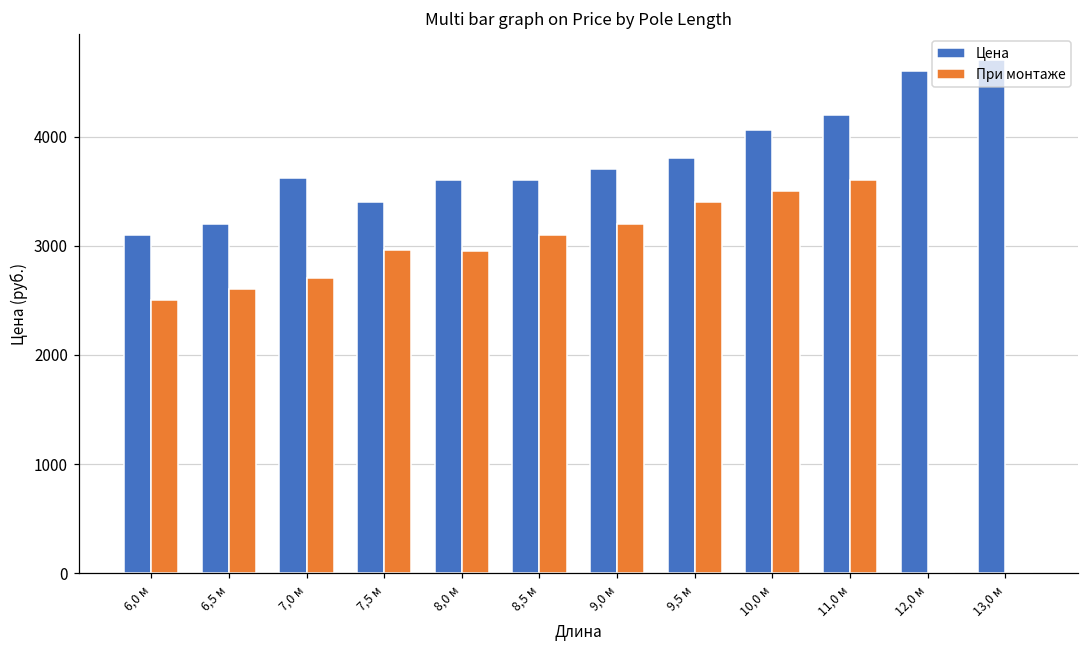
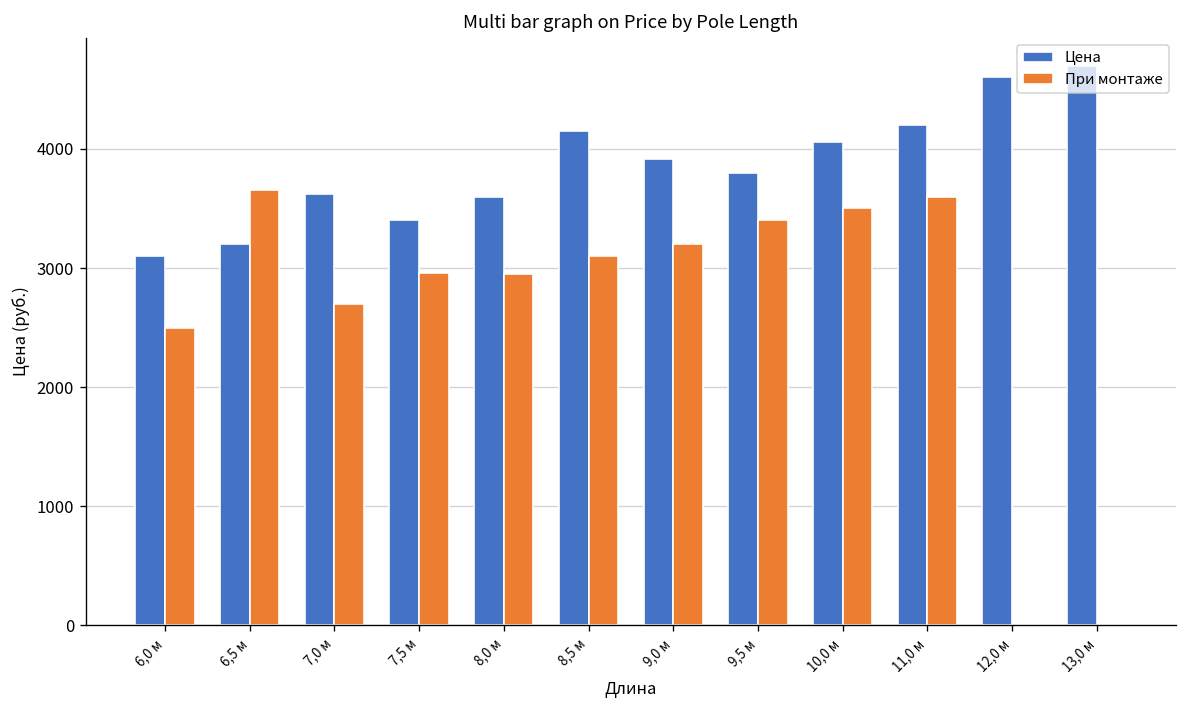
  {
    "Цена": {
      "6,0 м": 3100,
      "6,5 м": 3200,
      "7,0 м": 3600,
      "7,5 м": 3400,
      "8,0 м": 3600,
-     "8,5 м": 3600,
-     "9,0 м": 3700,
+     "8,5 м": 4100,
+     "9,0 м": 3900,
      "9,5 м": 3800,
      "10,0 м": 4100,
      "11,0 м": 4200,
      "12,0 м": 4600
    },
    "При монтаже": {
      "6,0 м": 2500,
-     "6,5 м": 2600,
+     "6,5 м": 3700,
      "7,0 м": 2700,
      "7,5 м": 3000,
      "8,0 м": 3000,
      "8,5 м": 3100,
      "9,0 м": 3200,
      "9,5 м": 3400,
      "10,0 м": 3500,
      "11,0 м": 3600,
      "12,0 м": 0,
      "13,0 м": 0
    }
  }
